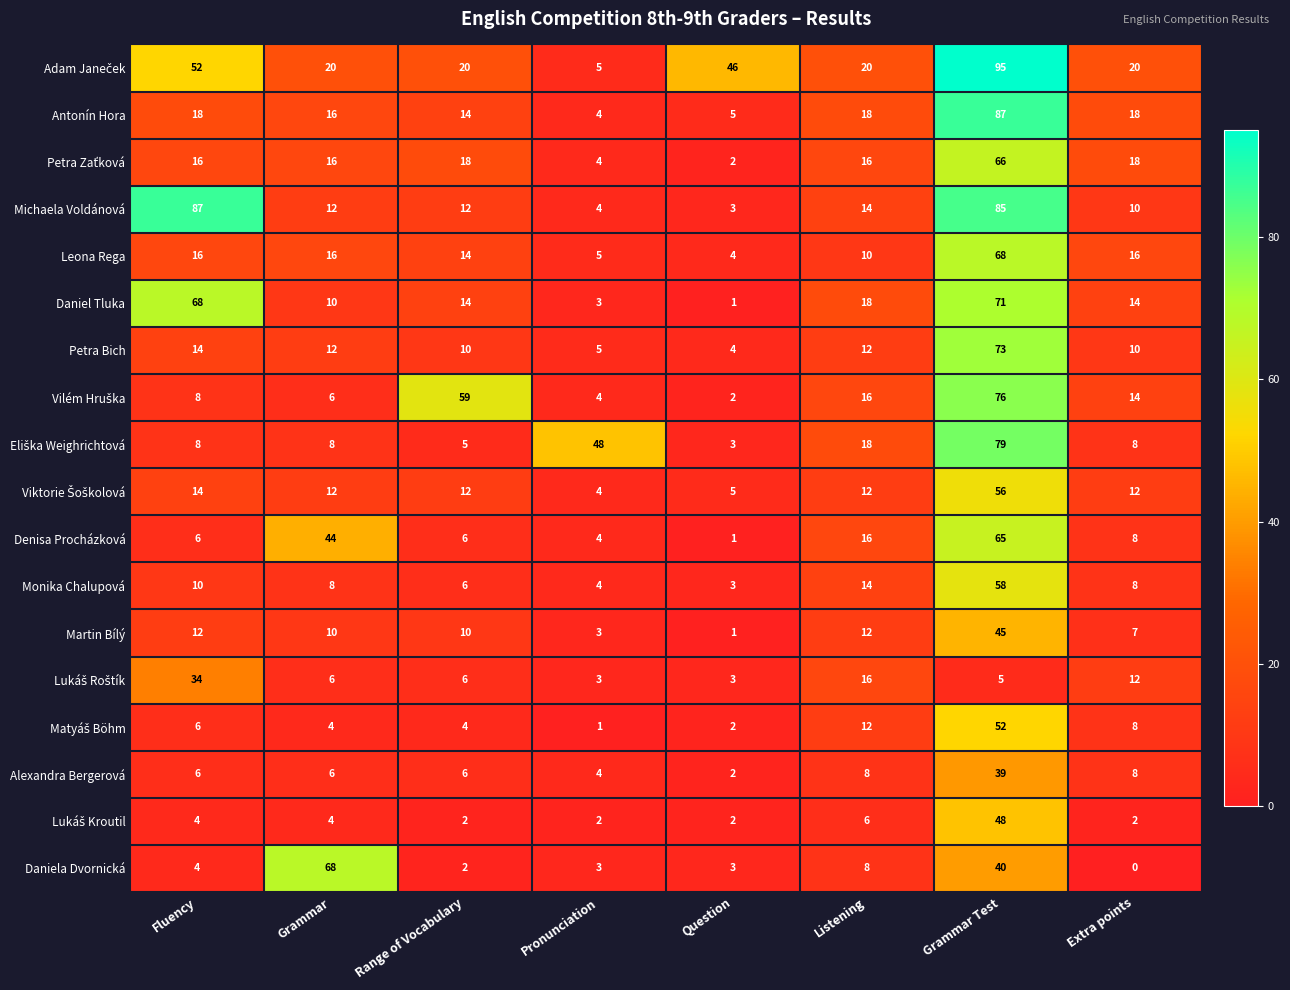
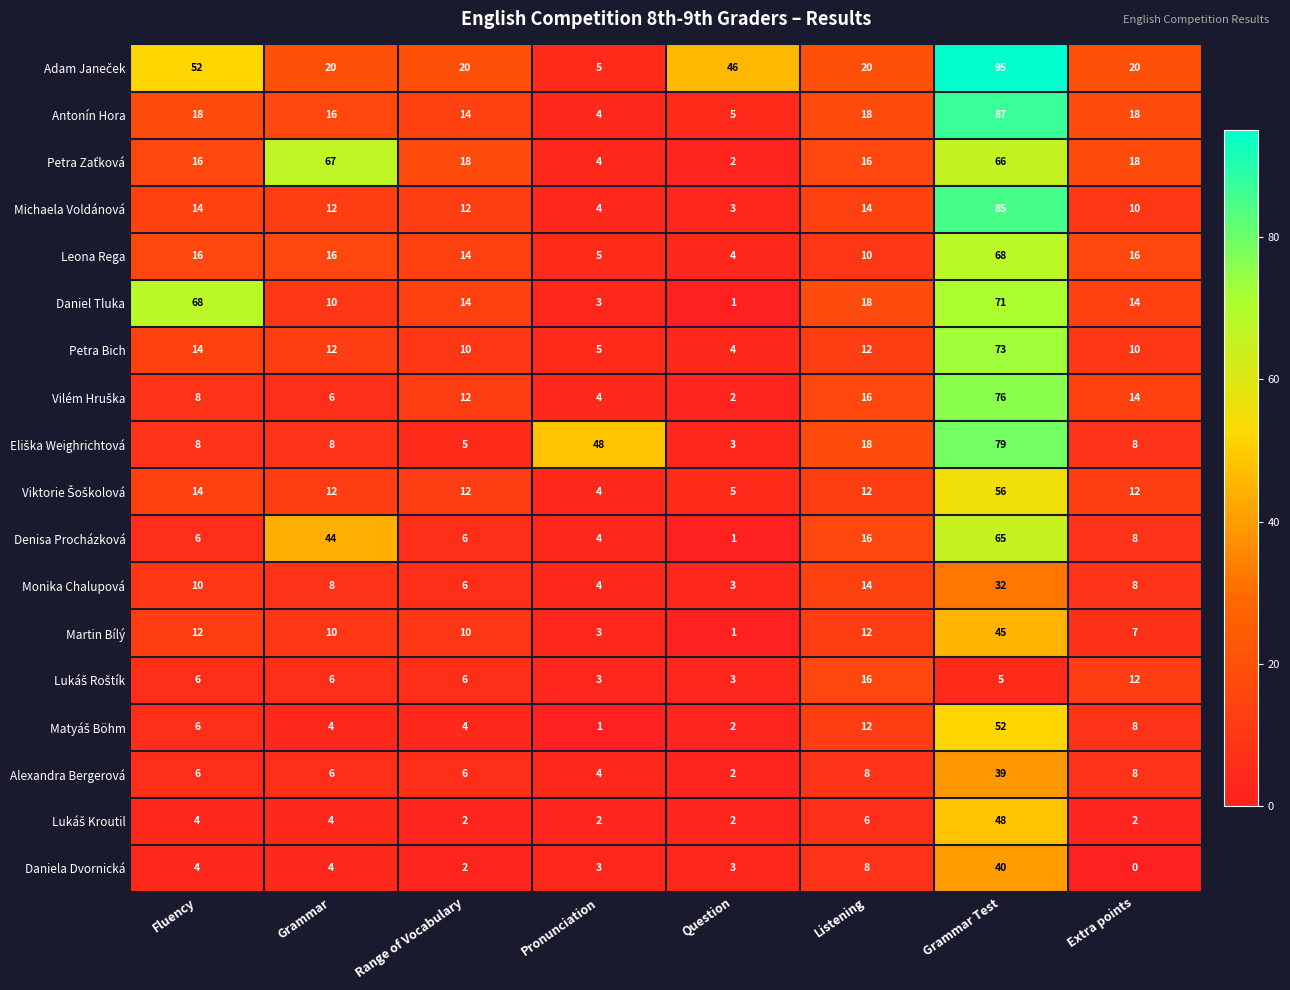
  {
    "Adam Janeček": {
      "Fluency": 52,
      "Grammar": 20,
      "Range of Vocabulary": 20,
      "Pronunciation": 5,
      "Question": 46,
      "Listening": 20,
      "Grammar Test": 95,
      "Extra points": 20
    },
    "Antonín Hora": {
      "Fluency": 18,
      "Grammar": 16,
      "Range of Vocabulary": 14,
      "Pronunciation": 4,
      "Question": 5,
      "Listening": 18,
      "Grammar Test": 87,
      "Extra points": 18
    },
    "Petra Zaťková": {
      "Fluency": 16,
-     "Grammar": 16,
+     "Grammar": 67,
      "Range of Vocabulary": 18,
      "Pronunciation": 4,
      "Question": 2,
      "Listening": 16,
      "Grammar Test": 66,
      "Extra points": 18
    },
    "Michaela Voldánová": {
-     "Fluency": 87,
+     "Fluency": 14,
      "Grammar": 12,
      "Range of Vocabulary": 12,
      "Pronunciation": 4,
      "Question": 3,
      "Listening": 14,
      "Grammar Test": 85,
      "Extra points": 10
    },
    "Leona Rega": {
      "Fluency": 16,
      "Grammar": 16,
      "Range of Vocabulary": 14,
      "Pronunciation": 5,
      "Question": 4,
      "Listening": 10,
      "Grammar Test": 68,
      "Extra points": 16
    },
    "Daniel Tluka": {
      "Fluency": 68,
      "Grammar": 10,
      "Range of Vocabulary": 14,
      "Pronunciation": 3,
      "Question": 1,
      "Listening": 18,
      "Grammar Test": 71,
      "Extra points": 14
    },
    "Petra Bich": {
      "Fluency": 14,
      "Grammar": 12,
      "Range of Vocabulary": 10,
      "Pronunciation": 5,
      "Question": 4,
      "Listening": 12,
      "Grammar Test": 73,
      "Extra points": 10
    },
    "Vilém Hruška": {
      "Fluency": 8,
      "Grammar": 6,
-     "Range of Vocabulary": 59,
+     "Range of Vocabulary": 12,
      "Pronunciation": 4,
      "Question": 2,
      "Listening": 16,
      "Grammar Test": 76,
      "Extra points": 14
    },
    "Eliška Weighrichtová": {
      "Fluency": 8,
      "Grammar": 8,
      "Range of Vocabulary": 5,
      "Pronunciation": 48,
      "Question": 3,
      "Listening": 18,
      "Grammar Test": 79,
      "Extra points": 8
    },
    "Viktorie Šoškolová": {
      "Fluency": 14,
      "Grammar": 12,
      "Range of Vocabulary": 12,
      "Pronunciation": 4,
      "Question": 5,
      "Listening": 12,
      "Grammar Test": 56,
      "Extra points": 12
    },
    "Denisa Procházková": {
      "Fluency": 6,
      "Grammar": 44,
      "Range of Vocabulary": 6,
      "Pronunciation": 4,
      "Question": 1,
      "Listening": 16,
      "Grammar Test": 65,
      "Extra points": 8
    },
    "Monika Chalupová": {
      "Fluency": 10,
      "Grammar": 8,
      "Range of Vocabulary": 6,
      "Pronunciation": 4,
      "Question": 3,
      "Listening": 14,
-     "Grammar Test": 58,
+     "Grammar Test": 32,
      "Extra points": 8
    },
    "Martin Bílý": {
      "Fluency": 12,
      "Grammar": 10,
      "Range of Vocabulary": 10,
      "Pronunciation": 3,
      "Question": 1,
      "Listening": 12,
      "Grammar Test": 45,
      "Extra points": 7
    },
    "Lukáš Roštík": {
-     "Fluency": 34,
+     "Fluency": 6,
      "Grammar": 6,
      "Range of Vocabulary": 6,
      "Pronunciation": 3,
      "Question": 3,
      "Listening": 16,
      "Grammar Test": 5,
      "Extra points": 12
    },
    "Matyáš Böhm": {
      "Fluency": 6,
      "Grammar": 4,
      "Range of Vocabulary": 4,
      "Pronunciation": 1,
      "Question": 2,
      "Listening": 12,
      "Grammar Test": 52,
      "Extra points": 8
    },
    "Alexandra Bergerová": {
      "Fluency": 6,
      "Grammar": 6,
      "Range of Vocabulary": 6,
      "Pronunciation": 4,
      "Question": 2,
      "Listening": 8,
      "Grammar Test": 39,
      "Extra points": 8
    },
    "Lukáš Kroutil": {
      "Fluency": 4,
      "Grammar": 4,
      "Range of Vocabulary": 2,
      "Pronunciation": 2,
      "Question": 2,
      "Listening": 6,
      "Grammar Test": 48,
      "Extra points": 2
    },
    "Daniela Dvornická": {
      "Fluency": 4,
-     "Grammar": 68,
+     "Grammar": 4,
      "Range of Vocabulary": 2,
      "Pronunciation": 3,
      "Question": 3,
      "Listening": 8,
      "Grammar Test": 40,
      "Extra points": 0
    }
  }
